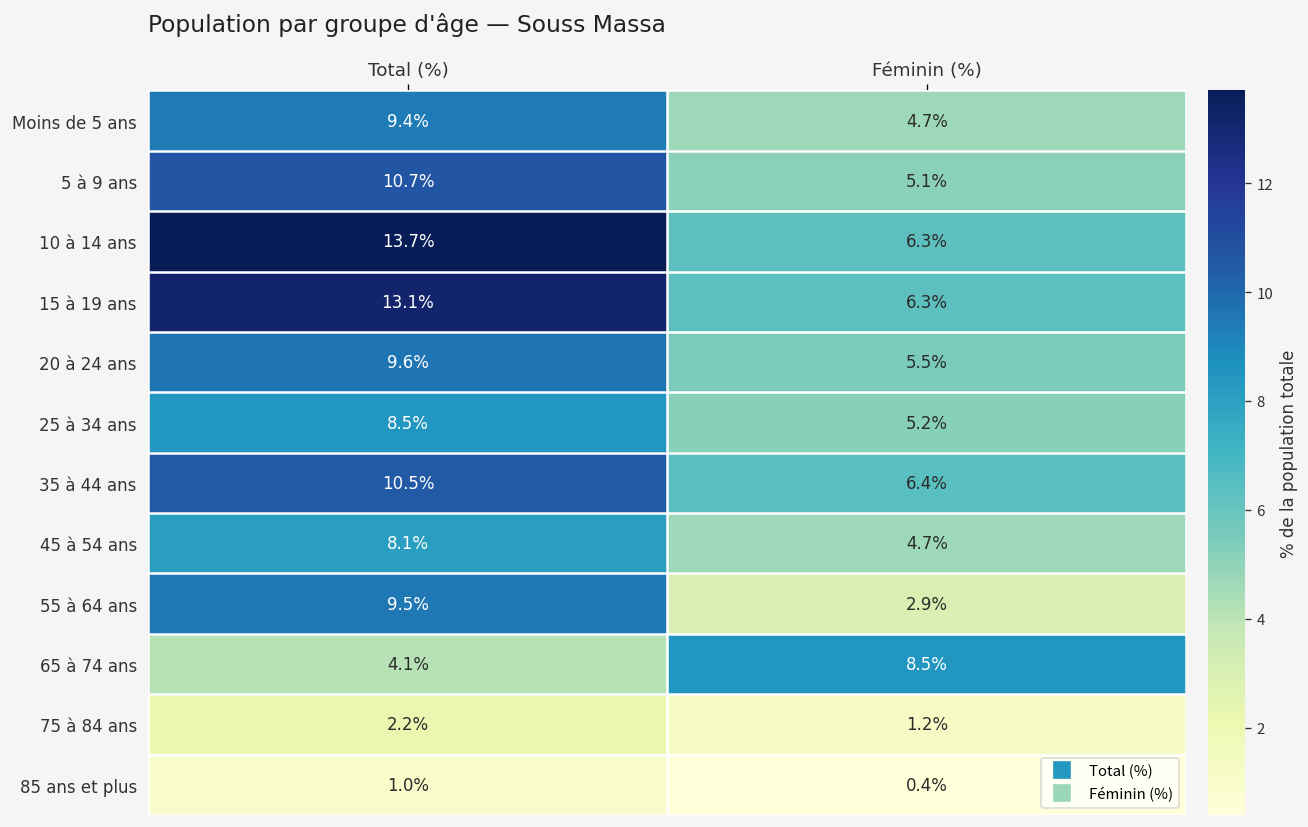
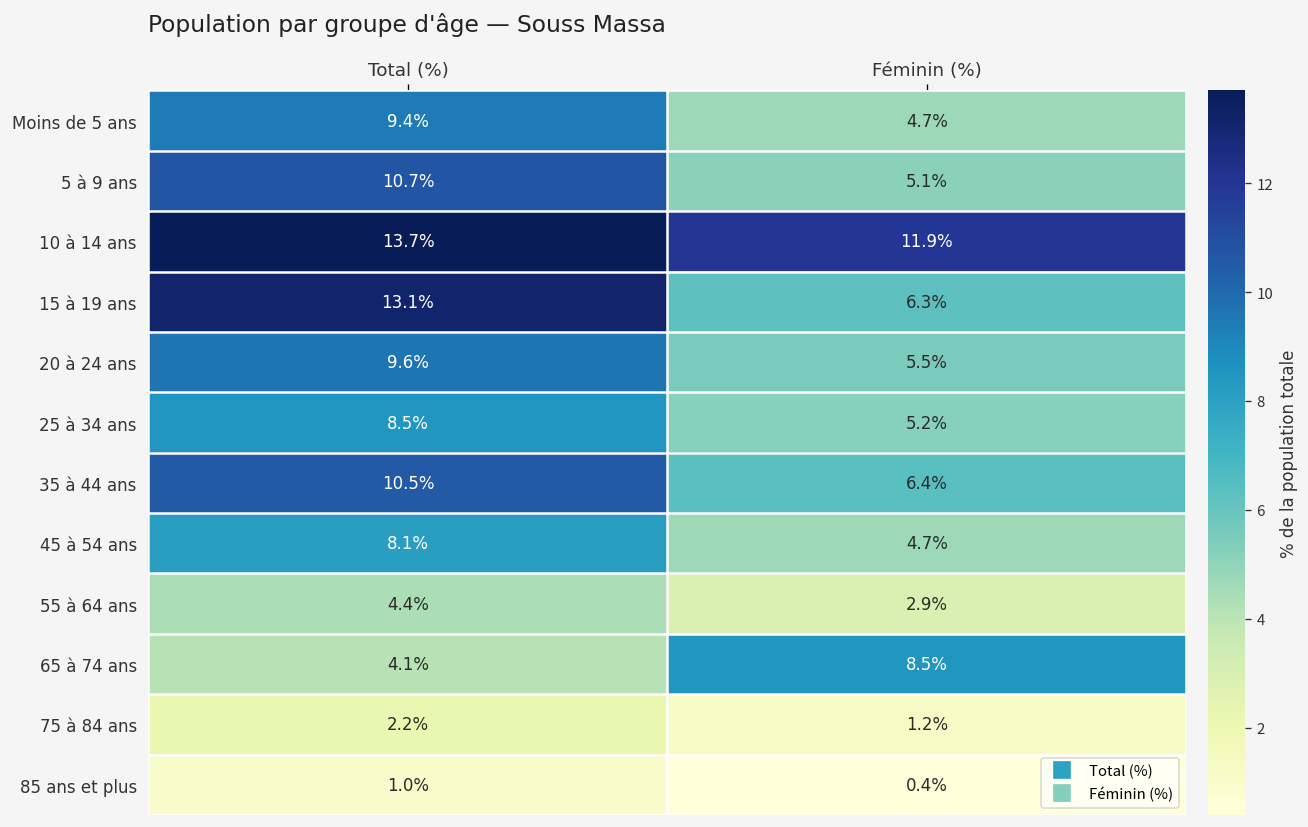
  {
    "Moins de 5 ans": {
      "Total (%)": "9.4%",
      "Féminin (%)": "4.7%"
    },
    "5 à 9 ans": {
      "Total (%)": "10.7%",
      "Féminin (%)": "5.1%"
    },
    "10 à 14 ans": {
      "Total (%)": "13.7%",
-     "Féminin (%)": "6.3%"
+     "Féminin (%)": "11.9%"
    },
    "15 à 19 ans": {
      "Total (%)": "13.1%",
      "Féminin (%)": "6.3%"
    },
    "20 à 24 ans": {
      "Total (%)": "9.6%",
      "Féminin (%)": "5.5%"
    },
    "25 à 34 ans": {
      "Total (%)": "8.5%",
      "Féminin (%)": "5.2%"
    },
    "35 à 44 ans": {
      "Total (%)": "10.5%",
      "Féminin (%)": "6.4%"
    },
    "45 à 54 ans": {
      "Total (%)": "8.1%",
      "Féminin (%)": "4.7%"
    },
    "55 à 64 ans": {
-     "Total (%)": "9.5%",
+     "Total (%)": "4.4%",
      "Féminin (%)": "2.9%"
    },
    "65 à 74 ans": {
      "Total (%)": "4.1%",
      "Féminin (%)": "8.5%"
    },
    "75 à 84 ans": {
      "Total (%)": "2.2%",
      "Féminin (%)": "1.2%"
    },
    "85 ans et plus": {
      "Total (%)": "1.0%",
      "Féminin (%)": "0.4%"
    }
  }
